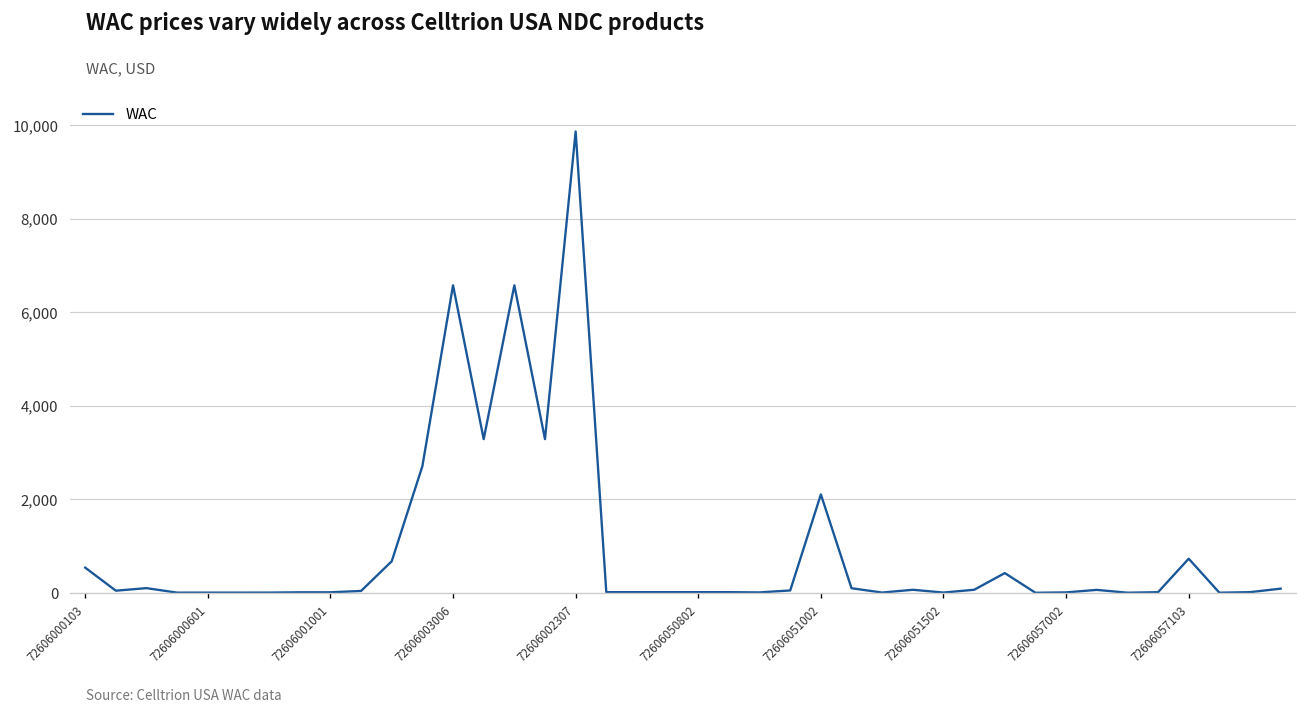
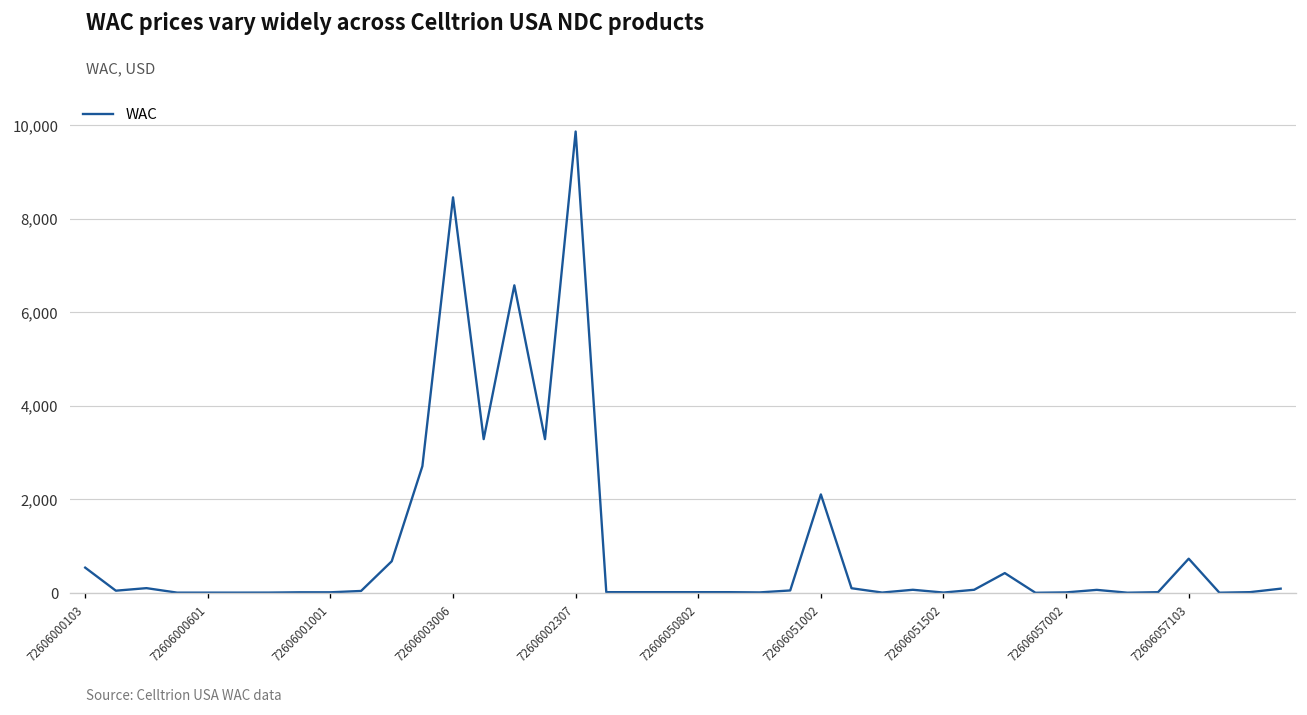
  {
    "72606000103": "500",
    "72606000601": "0",
    "72606001001": "0",
-   "72606003006": "6,600",
+   "72606003006": "8,500",
    "72606002307": "9,900",
    "72606050802": "0",
    "72606051002": "2,100",
    "72606051502": "0",
    "72606057002": "0",
    "72606057103": "700"
  }
